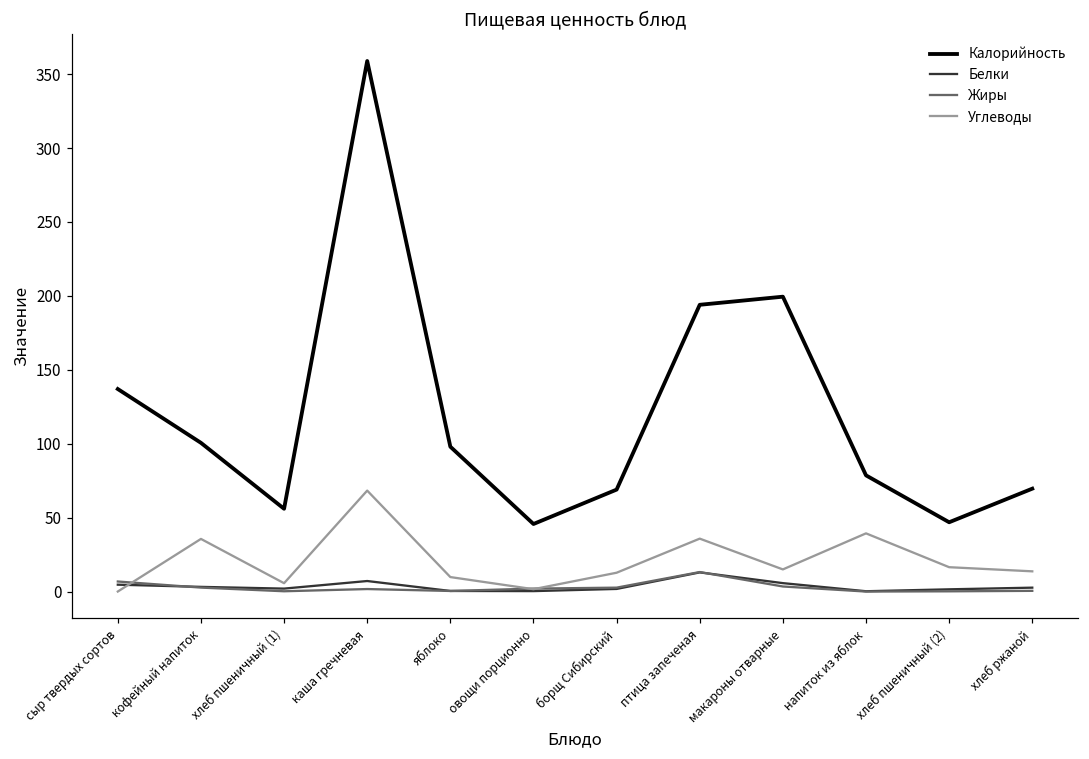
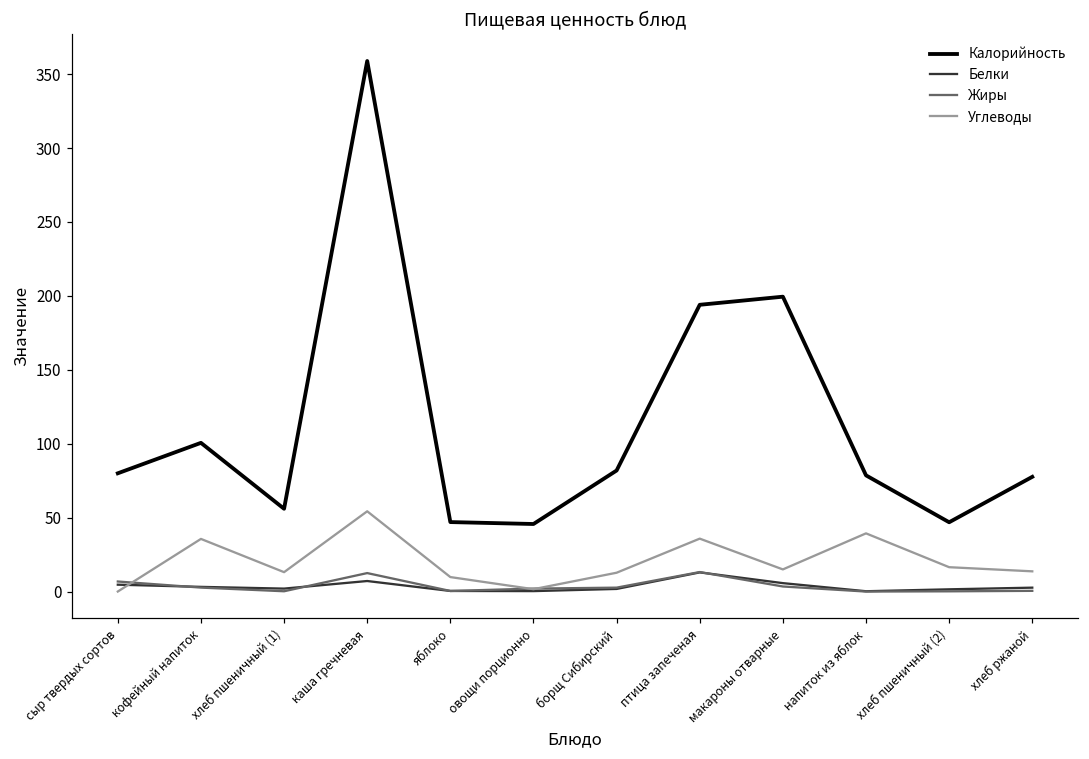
  {
    "Калорийность": {
-     "сыр твердых сортов": 137,
+     "сыр твердых сортов": 80,
      "кофейный напиток": 101,
      "хлеб пшеничный (1)": 56,
      "каша гречневая": 359,
-     "яблоко": 98,
+     "яблоко": 47,
      "овощи порционно": 46,
-     "борщ Сибирский": 69,
+     "борщ Сибирский": 82,
      "птица запеченая": 194,
      "макароны отварные": 199,
      "напиток из яблок": 79,
      "хлеб пшеничный (2)": 47,
-     "хлеб ржаной": 70
+     "хлеб ржаной": 78
    },
    "Белки": {
      "сыр твердых сортов": 5,
      "каша гречневая": 7,
      "макароны отварные": 6,
      "хлеб ржаной": 3
    },
    "Жиры": {
      "сыр твердых сортов": 7,
-     "каша гречневая": 2,
+     "каша гречневая": 13,
      "макароны отварные": 3,
      "хлеб ржаной": 0
    },
    "Углеводы": {
      "сыр твердых сортов": 0,
      "кофейный напиток": 36,
-     "хлеб пшеничный (1)": 6,
-     "каша гречневая": 68,
+     "хлеб пшеничный (1)": 13,
+     "каша гречневая": 54,
      "яблоко": 10,
      "борщ Сибирский": 13,
      "птица запеченая": 36,
      "макароны отварные": 15,
      "напиток из яблок": 39,
      "хлеб пшеничный (2)": 16,
      "хлеб ржаной": 14
    }
  }
